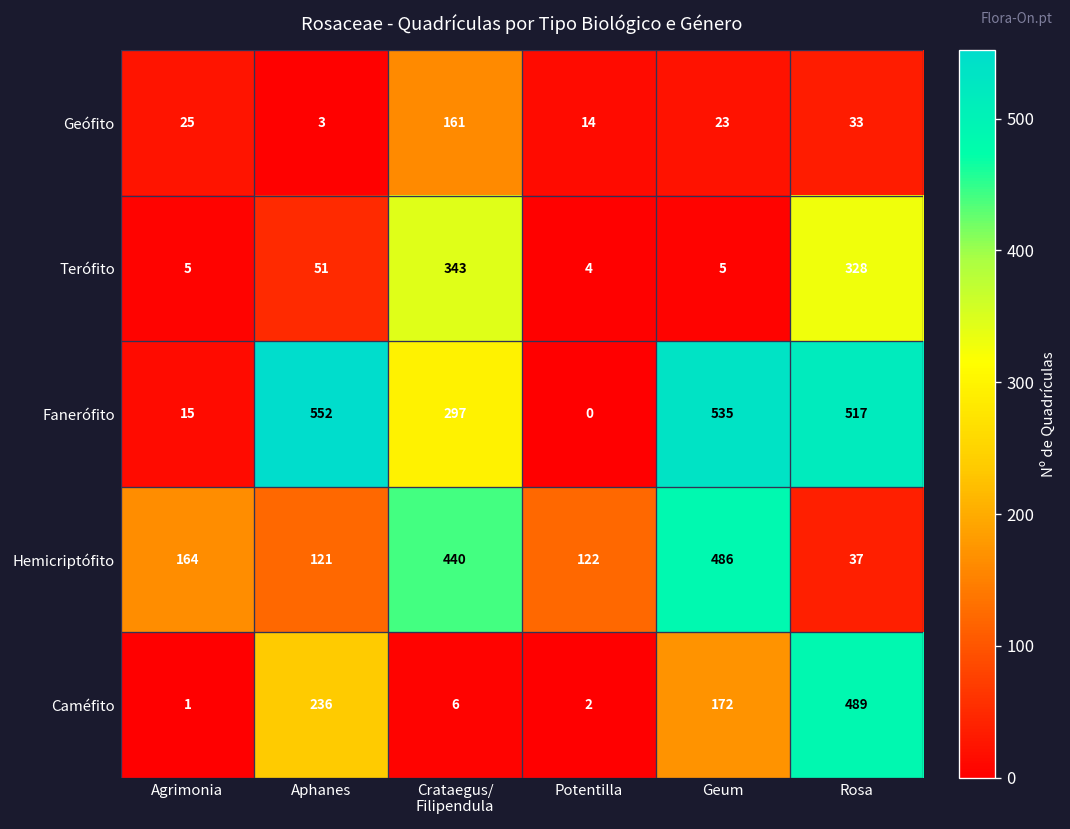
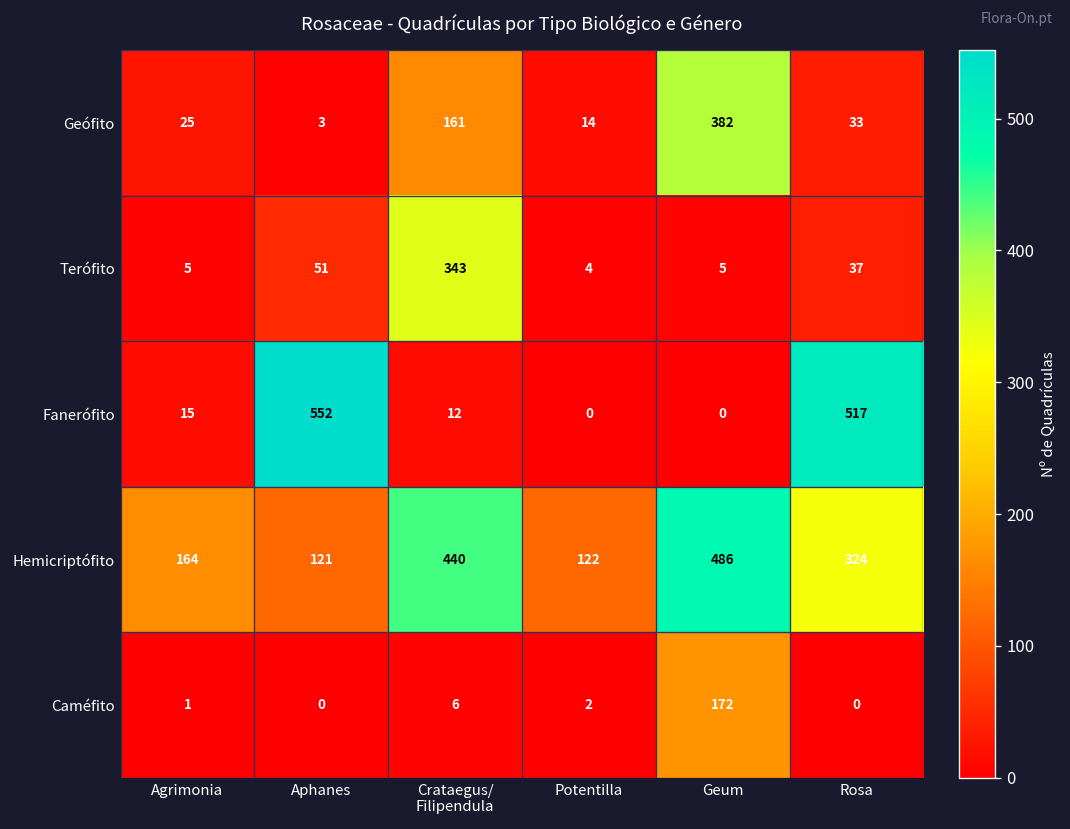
  {
    "Geófito": {
      "Agrimonia": 25,
      "Aphanes": 3,
      "Crataegus/ Filipendula": 161,
      "Potentilla": 14,
-     "Geum": 23,
+     "Geum": 382,
      "Rosa": 33
    },
    "Terófito": {
      "Agrimonia": 5,
      "Aphanes": 51,
      "Crataegus/ Filipendula": 343,
      "Potentilla": 4,
      "Geum": 5,
-     "Rosa": 328
+     "Rosa": 37
    },
    "Fanerófito": {
      "Agrimonia": 15,
      "Aphanes": 552,
-     "Crataegus/ Filipendula": 297,
+     "Crataegus/ Filipendula": 12,
      "Potentilla": 0,
-     "Geum": 535,
+     "Geum": 0,
      "Rosa": 517
    },
    "Hemicriptófito": {
      "Agrimonia": 164,
      "Aphanes": 121,
      "Crataegus/ Filipendula": 440,
      "Potentilla": 122,
      "Geum": 486,
-     "Rosa": 37
+     "Rosa": 324
    },
    "Caméfito": {
      "Agrimonia": 1,
-     "Aphanes": 236,
+     "Aphanes": 0,
      "Crataegus/ Filipendula": 6,
      "Potentilla": 2,
      "Geum": 172,
-     "Rosa": 489
+     "Rosa": 0
    }
  }
